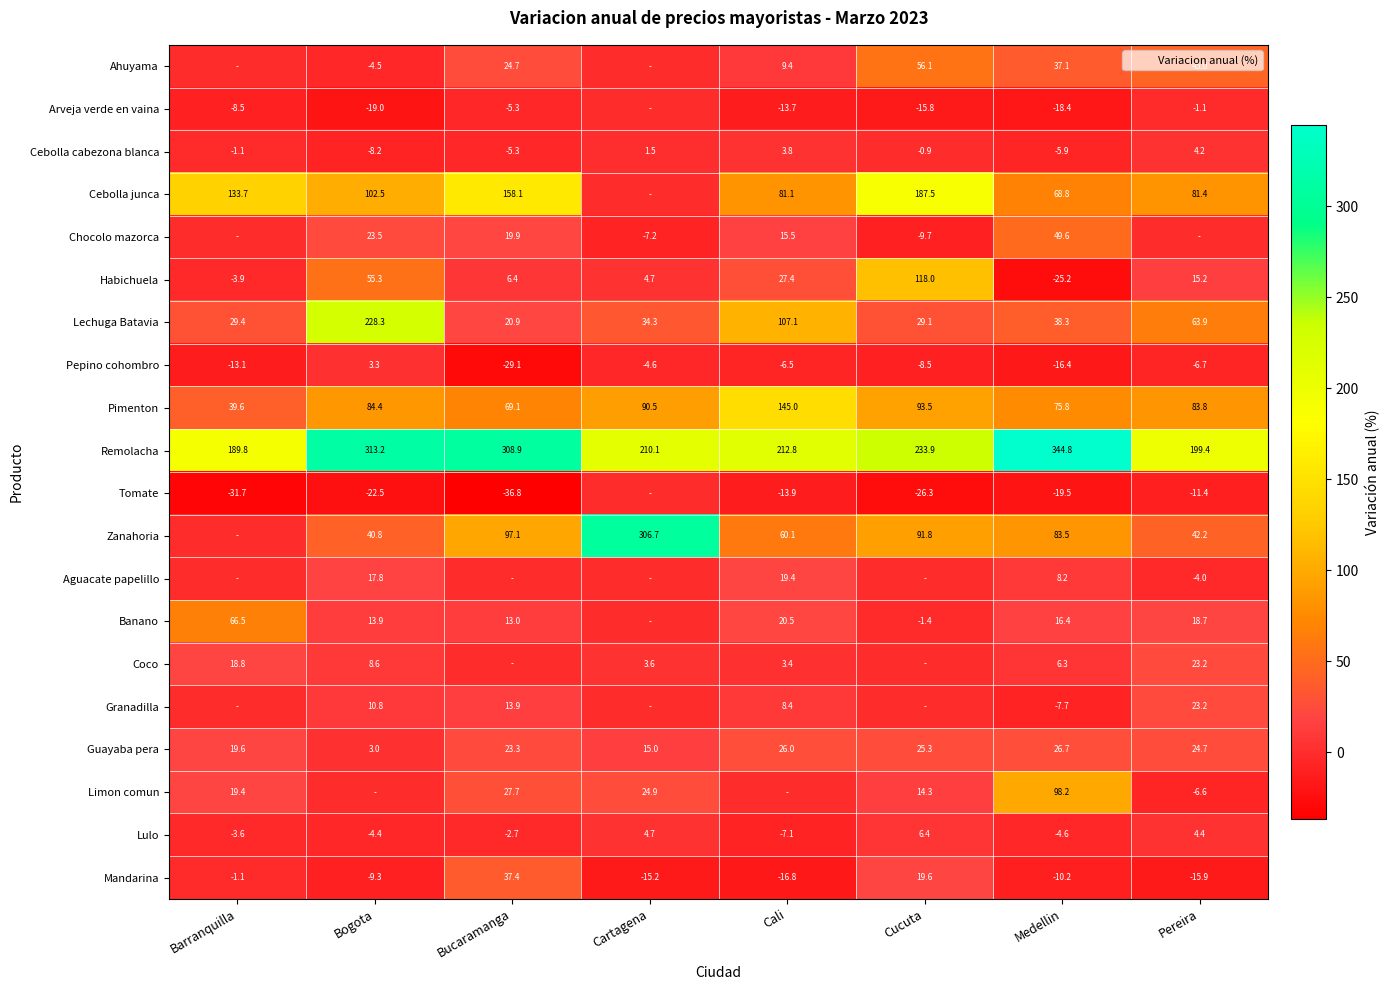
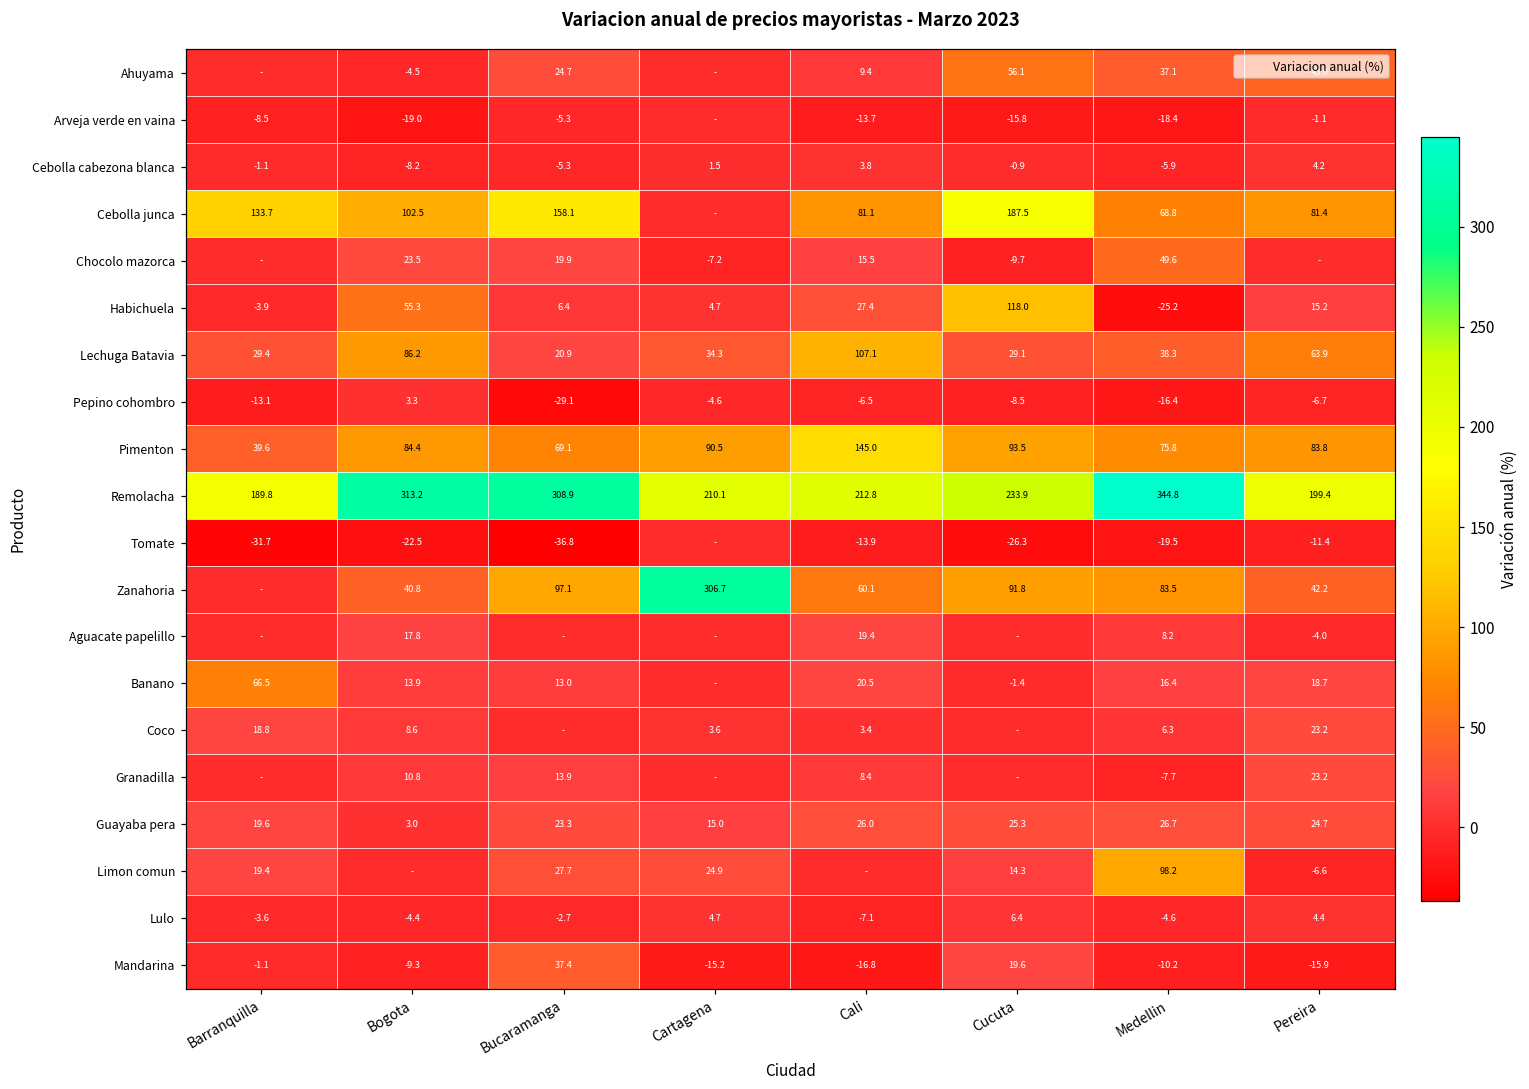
  {
    "Ahuyama": {
      "Bogota": -4.5,
      "Bucaramanga": 24.7,
      "Cali": 9.4,
      "Cucuta": 56.1,
      "Medellin": 37.1
    },
    "Arveja verde en vaina": {
      "Barranquilla": -8.5,
      "Bogota": -19.0,
      "Bucaramanga": -5.3,
      "Cali": -13.7,
      "Cucuta": -15.8,
      "Medellin": -18.4,
      "Pereira": -1.1
    },
    "Cebolla cabezona blanca": {
      "Barranquilla": -1.1,
      "Bogota": -8.2,
      "Bucaramanga": -5.3,
      "Cartagena": 1.5,
      "Cali": 3.8,
      "Cucuta": -0.9,
      "Medellin": -5.9,
      "Pereira": 4.2
    },
    "Cebolla junca": {
      "Barranquilla": 133.7,
      "Bogota": 102.5,
      "Bucaramanga": 158.1,
      "Cali": 81.1,
      "Cucuta": 187.5,
      "Medellin": 68.8,
      "Pereira": 81.4
    },
    "Chocolo mazorca": {
      "Bogota": 23.5,
      "Bucaramanga": 19.9,
      "Cartagena": -7.2,
      "Cali": 15.5,
      "Cucuta": -9.7,
      "Medellin": 49.6
    },
    "Habichuela": {
      "Barranquilla": -3.9,
      "Bogota": 55.3,
      "Bucaramanga": 6.4,
      "Cartagena": 4.7,
      "Cali": 27.4,
      "Cucuta": 118.0,
      "Medellin": -25.2,
      "Pereira": 15.2
    },
    "Lechuga Batavia": {
      "Barranquilla": 29.4,
-     "Bogota": 228.3,
+     "Bogota": 86.2,
      "Bucaramanga": 20.9,
      "Cartagena": 34.3,
      "Cali": 107.1,
      "Cucuta": 29.1,
      "Medellin": 38.3,
      "Pereira": 63.9
    },
    "Pepino cohombro": {
      "Barranquilla": -13.1,
      "Bogota": 3.3,
      "Bucaramanga": -29.1,
      "Cartagena": -4.6,
      "Cali": -6.5,
      "Cucuta": -8.5,
      "Medellin": -16.4,
      "Pereira": -6.7
    },
    "Pimenton": {
      "Barranquilla": 39.6,
      "Bogota": 84.4,
      "Bucaramanga": 69.1,
      "Cartagena": 90.5,
      "Cali": 145.0,
      "Cucuta": 93.5,
      "Medellin": 75.8,
      "Pereira": 83.8
    },
    "Remolacha": {
      "Barranquilla": 189.8,
      "Bogota": 313.2,
      "Bucaramanga": 308.9,
      "Cartagena": 210.1,
      "Cali": 212.8,
      "Cucuta": 233.9,
      "Medellin": 344.8,
      "Pereira": 199.4
    },
    "Tomate": {
      "Barranquilla": -31.7,
      "Bogota": -22.5,
      "Bucaramanga": -36.8,
      "Cali": -13.9,
      "Cucuta": -26.3,
      "Medellin": -19.5,
      "Pereira": -11.4
    },
    "Zanahoria": {
      "Bogota": 40.8,
      "Bucaramanga": 97.1,
      "Cartagena": 306.7,
      "Cali": 60.1,
      "Cucuta": 91.8,
      "Medellin": 83.5,
      "Pereira": 42.2
    },
    "Aguacate papelillo": {
      "Bogota": 17.8,
      "Cali": 19.4,
      "Medellin": 8.2,
      "Pereira": -4.0
    },
    "Banano": {
      "Barranquilla": 66.5,
      "Bogota": 13.9,
      "Bucaramanga": 13.0,
      "Cali": 20.5,
      "Cucuta": -1.4,
      "Medellin": 16.4,
      "Pereira": 18.7
    },
    "Coco": {
      "Barranquilla": 18.8,
      "Bogota": 8.6,
      "Cartagena": 3.6,
      "Cali": 3.4,
      "Medellin": 6.3,
      "Pereira": 23.2
    },
    "Granadilla": {
      "Bogota": 10.8,
      "Bucaramanga": 13.9,
      "Cali": 8.4,
      "Medellin": -7.7,
      "Pereira": 23.2
    },
    "Guayaba pera": {
      "Barranquilla": 19.6,
      "Bogota": 3.0,
      "Bucaramanga": 23.3,
      "Cartagena": 15.0,
      "Cali": 26.0,
      "Cucuta": 25.3,
      "Medellin": 26.7,
      "Pereira": 24.7
    },
    "Limon comun": {
      "Barranquilla": 19.4,
      "Bucaramanga": 27.7,
      "Cartagena": 24.9,
      "Cucuta": 14.3,
      "Medellin": 98.2,
      "Pereira": -6.6
    },
    "Lulo": {
      "Barranquilla": -3.6,
      "Bogota": -4.4,
      "Bucaramanga": -2.7,
      "Cartagena": 4.7,
      "Cali": -7.1,
      "Cucuta": 6.4,
      "Medellin": -4.6,
      "Pereira": 4.4
    },
    "Mandarina": {
      "Barranquilla": -1.1,
      "Bogota": -9.3,
      "Bucaramanga": 37.4,
      "Cartagena": -15.2,
      "Cali": -16.8,
      "Cucuta": 19.6,
      "Medellin": -10.2,
      "Pereira": -15.9
    }
  }
